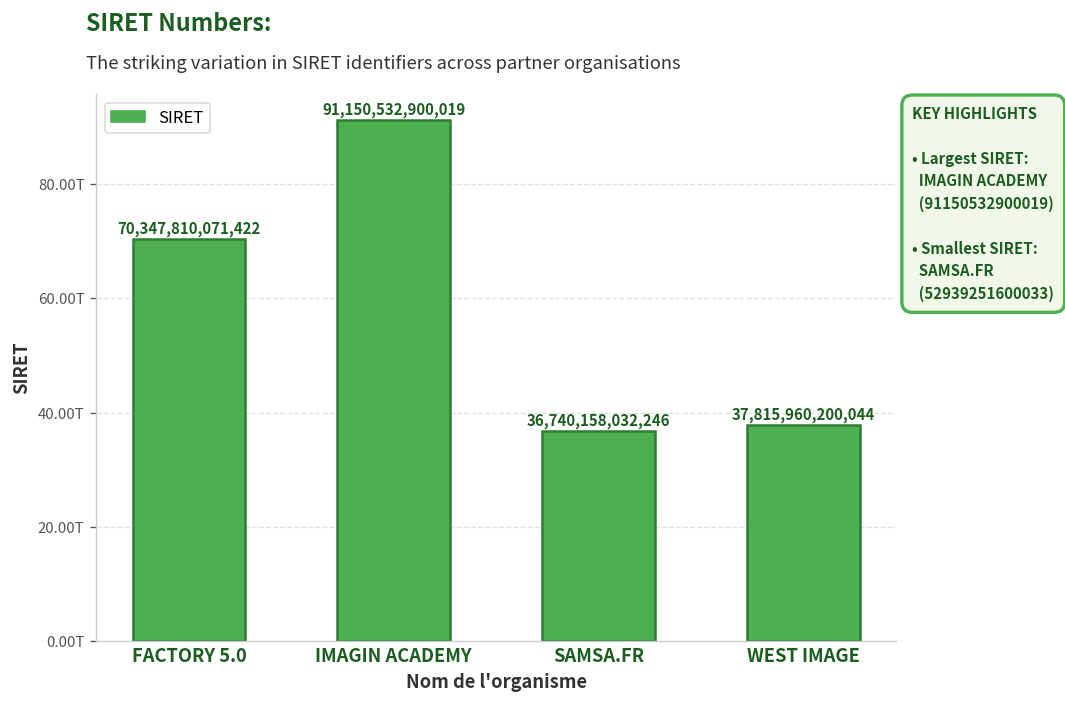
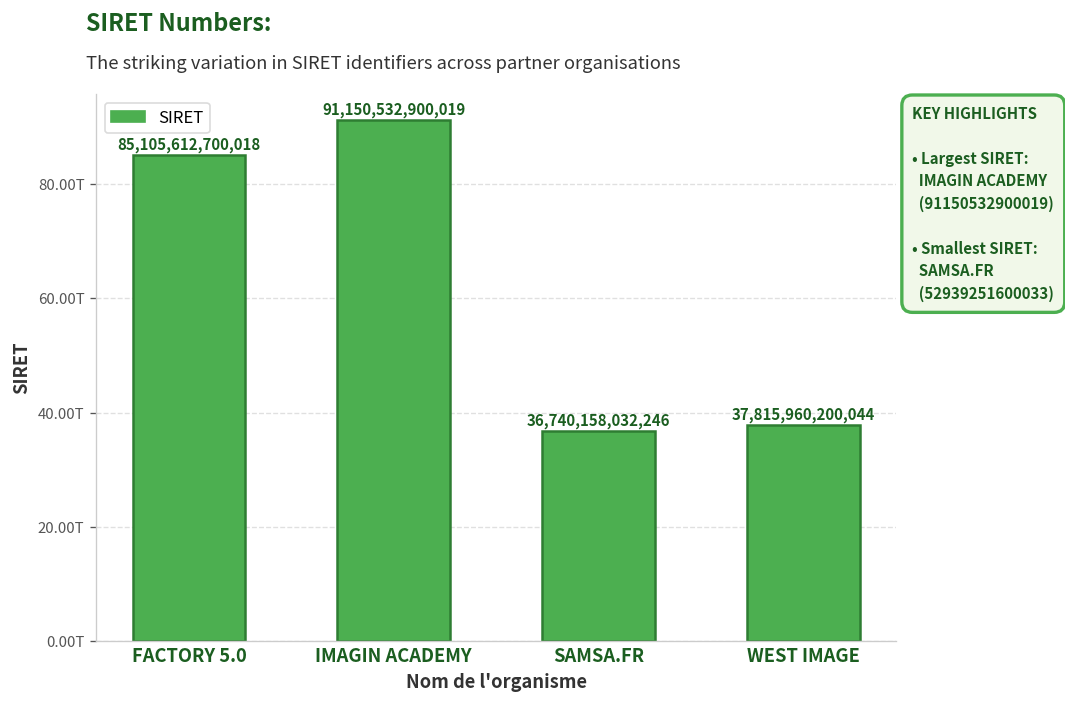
  {
-   "FACTORY 5.0": "70,347,810,071,422",
+   "FACTORY 5.0": "85,105,612,700,018",
    "IMAGIN ACADEMY": "91,150,532,900,019",
    "SAMSA.FR": "36,740,158,032,246",
    "WEST IMAGE": "37,815,960,200,044"
  }
